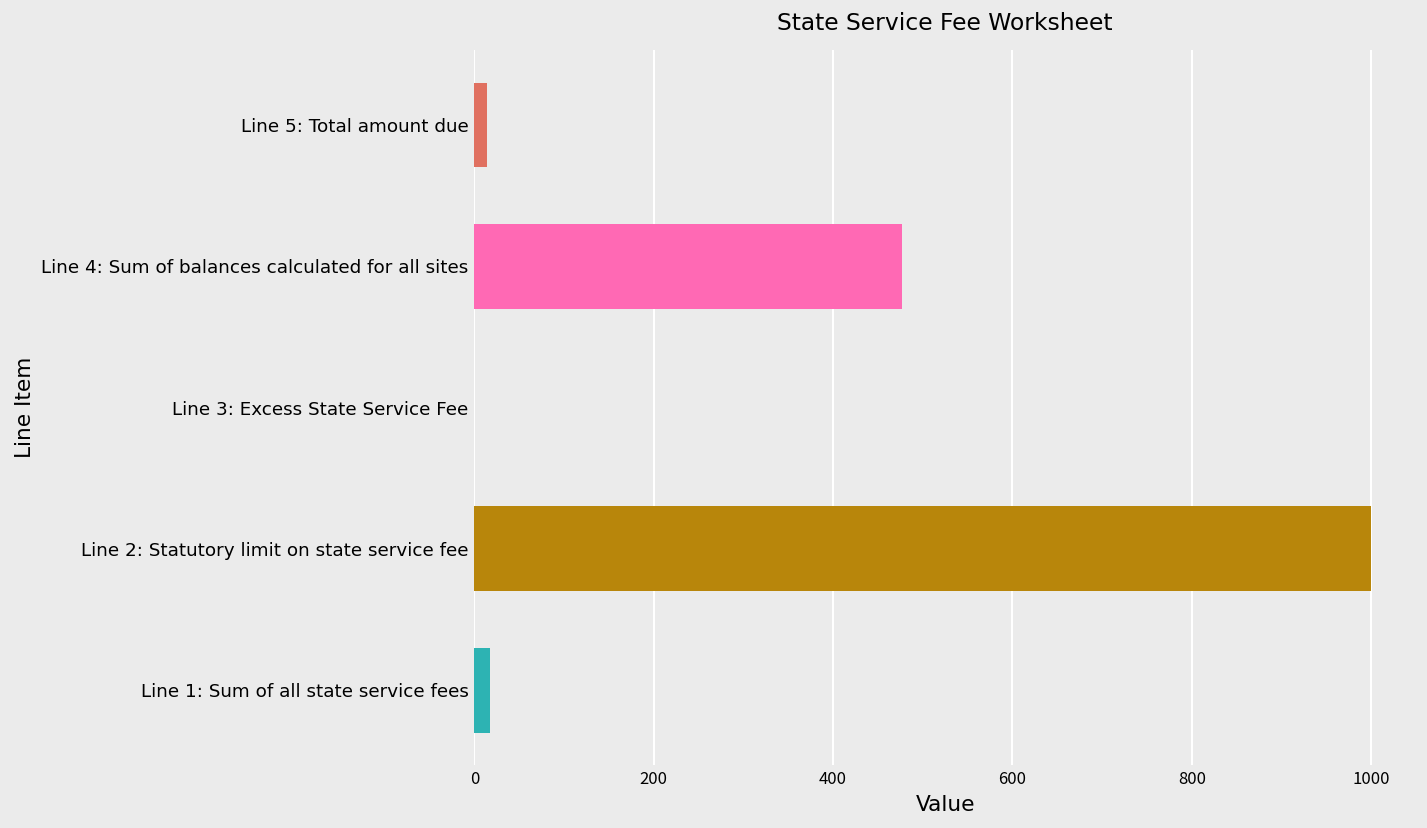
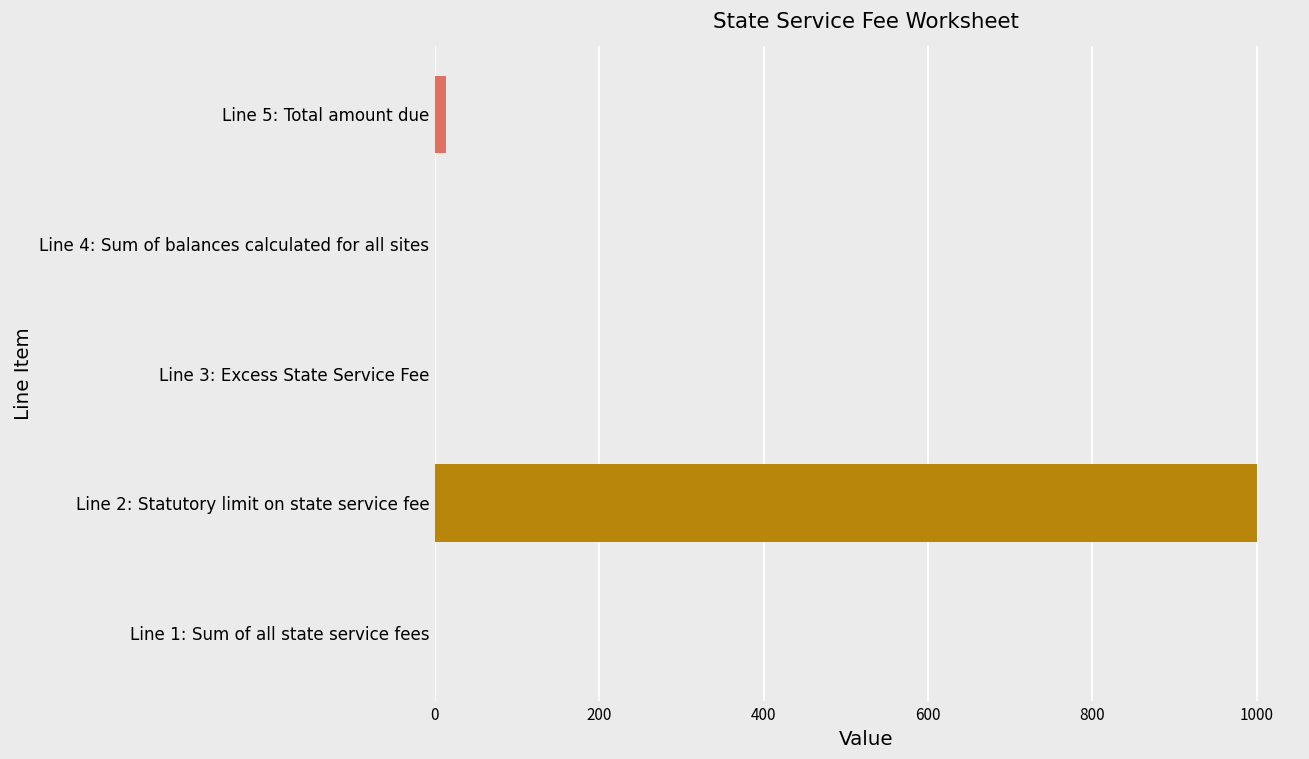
  {
    "Line 5: Total amount due": 10,
-   "Line 4: Sum of balances calculated for all sites": 480,
+   "Line 4: Sum of balances calculated for all sites": 0,
    "Line 3: Excess State Service Fee": 0,
    "Line 2: Statutory limit on state service fee": 1000,
-   "Line 1: Sum of all state service fees": 20
+   "Line 1: Sum of all state service fees": 0
  }
